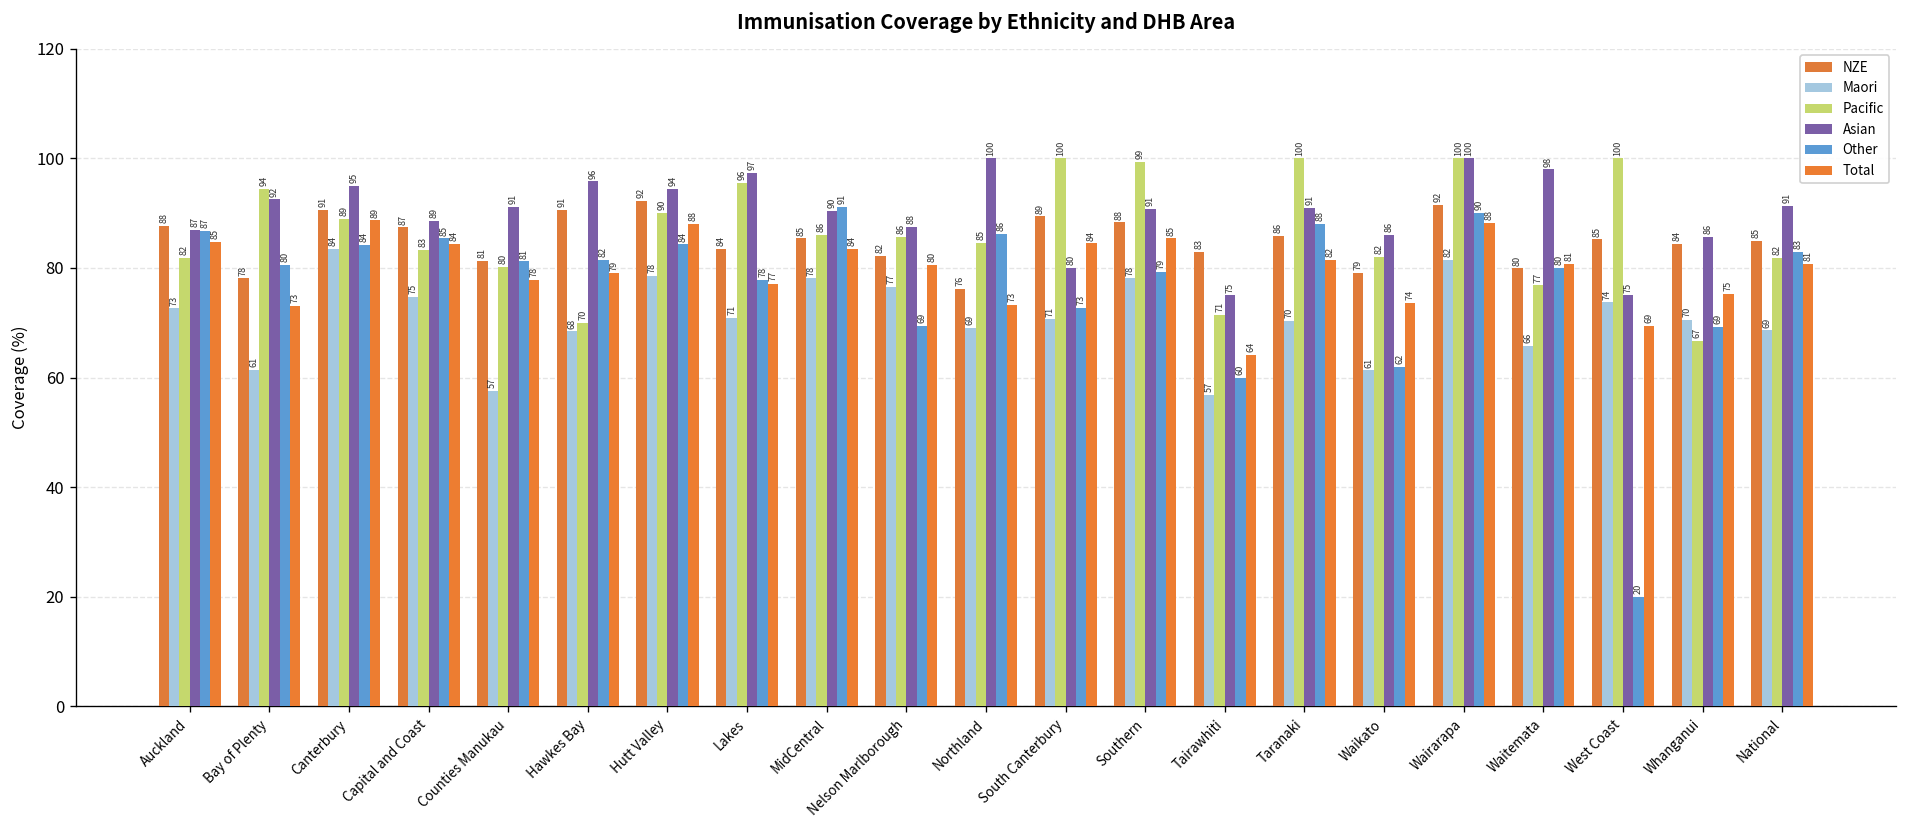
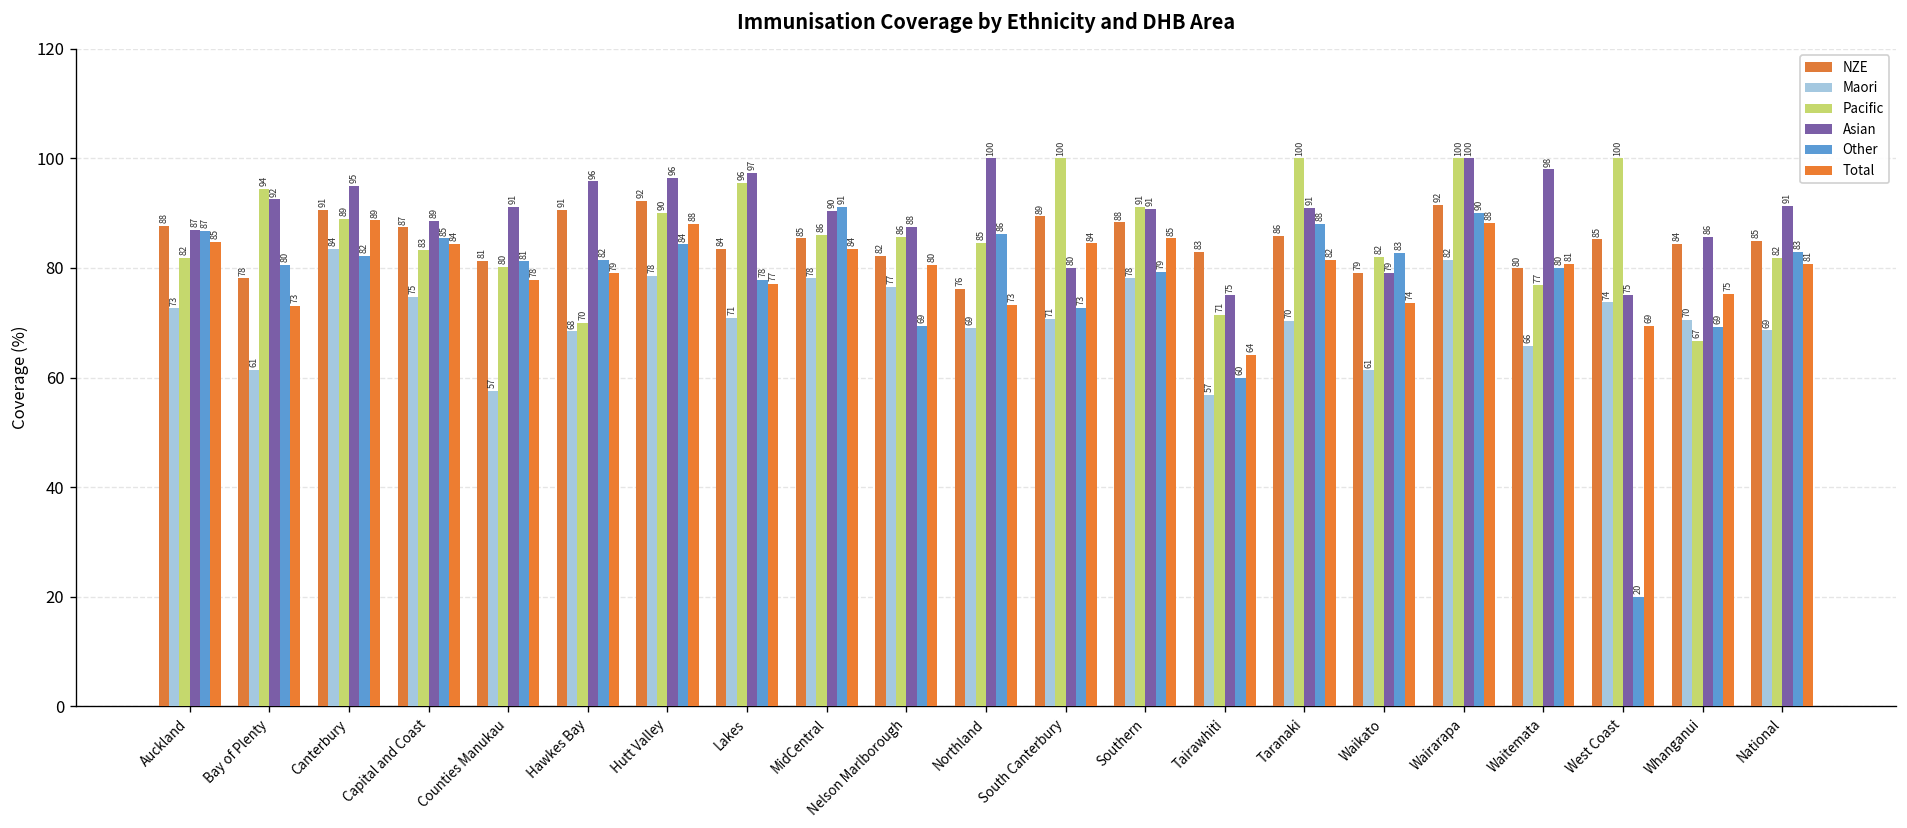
  {
    "Maori": {
      "Auckland": 73,
      "Bay of Plenty": 61,
      "Canterbury": 84,
      "Capital and Coast": 75,
      "Counties Manukau": 57,
      "Hawkes Bay": 68,
      "Hutt Valley": 78,
      "Lakes": 71,
      "MidCentral": 78,
      "Nelson Marlborough": 77,
      "Northland": 69,
      "South Canterbury": 71,
      "Southern": 78,
      "Tairawhiti": 57,
      "Taranaki": 70,
      "Waikato": 61,
      "Wairarapa": 82,
      "Waitemata": 66,
      "West Coast": 74,
      "Whanganui": 70,
      "National": 69
    },
    "Pacific": {
      "Auckland": 82,
      "Bay of Plenty": 94,
      "Canterbury": 89,
      "Capital and Coast": 83,
      "Counties Manukau": 80,
      "Hawkes Bay": 70,
      "Hutt Valley": 90,
      "Lakes": 96,
      "MidCentral": 86,
      "Nelson Marlborough": 86,
      "Northland": 85,
      "South Canterbury": 100,
-     "Southern": 99,
+     "Southern": 91,
      "Tairawhiti": 71,
      "Taranaki": 100,
      "Waikato": 82,
      "Wairarapa": 100,
      "Waitemata": 77,
      "West Coast": 100,
      "Whanganui": 67,
      "National": 82
    },
    "Asian": {
      "Auckland": 87,
      "Bay of Plenty": 92,
      "Canterbury": 95,
      "Capital and Coast": 89,
      "Counties Manukau": 91,
      "Hawkes Bay": 96,
-     "Hutt Valley": 94,
+     "Hutt Valley": 96,
      "Lakes": 97,
      "MidCentral": 90,
      "Nelson Marlborough": 88,
      "Northland": 100,
      "South Canterbury": 80,
      "Southern": 91,
      "Tairawhiti": 75,
      "Taranaki": 91,
-     "Waikato": 86,
+     "Waikato": 79,
      "Wairarapa": 100,
      "Waitemata": 98,
      "West Coast": 75,
      "Whanganui": 86,
      "National": 91
    },
    "Other": {
      "Auckland": 87,
      "Bay of Plenty": 80,
-     "Canterbury": 84,
+     "Canterbury": 82,
      "Capital and Coast": 85,
      "Counties Manukau": 81,
      "Hawkes Bay": 82,
      "Hutt Valley": 84,
      "Lakes": 78,
      "MidCentral": 91,
      "Nelson Marlborough": 69,
      "Northland": 86,
      "South Canterbury": 73,
      "Southern": 79,
      "Tairawhiti": 60,
      "Taranaki": 88,
-     "Waikato": 62,
+     "Waikato": 83,
      "Wairarapa": 90,
      "Waitemata": 80,
      "West Coast": 20,
      "Whanganui": 69,
      "National": 83
    }
  }
